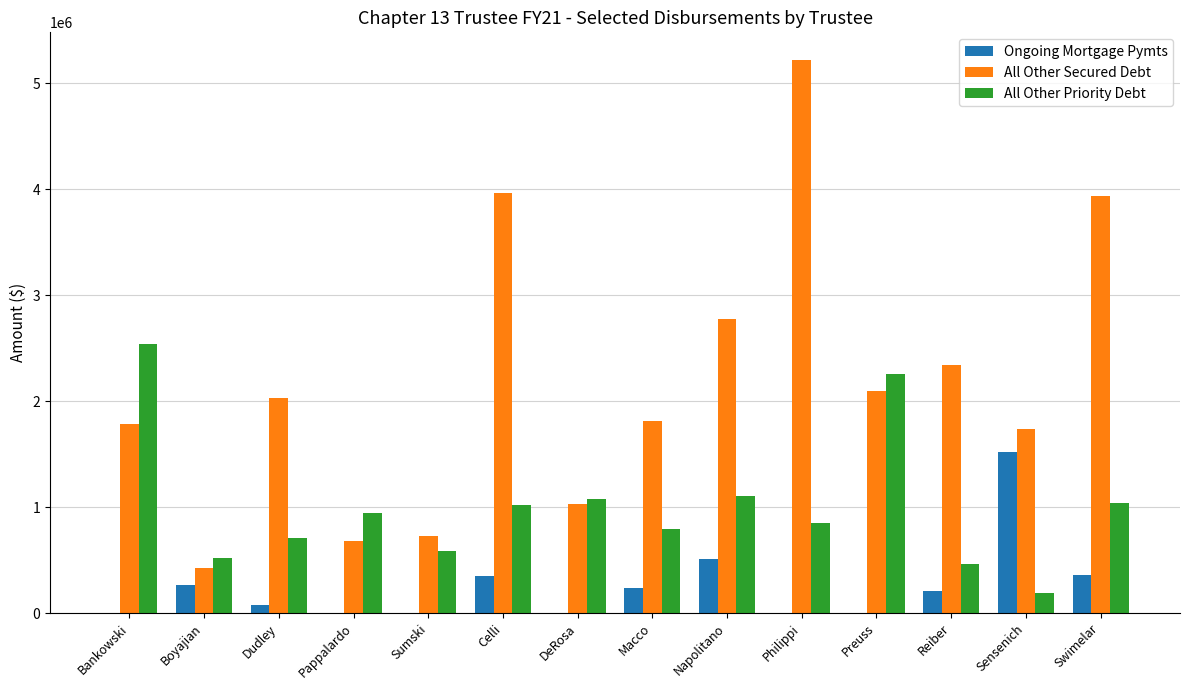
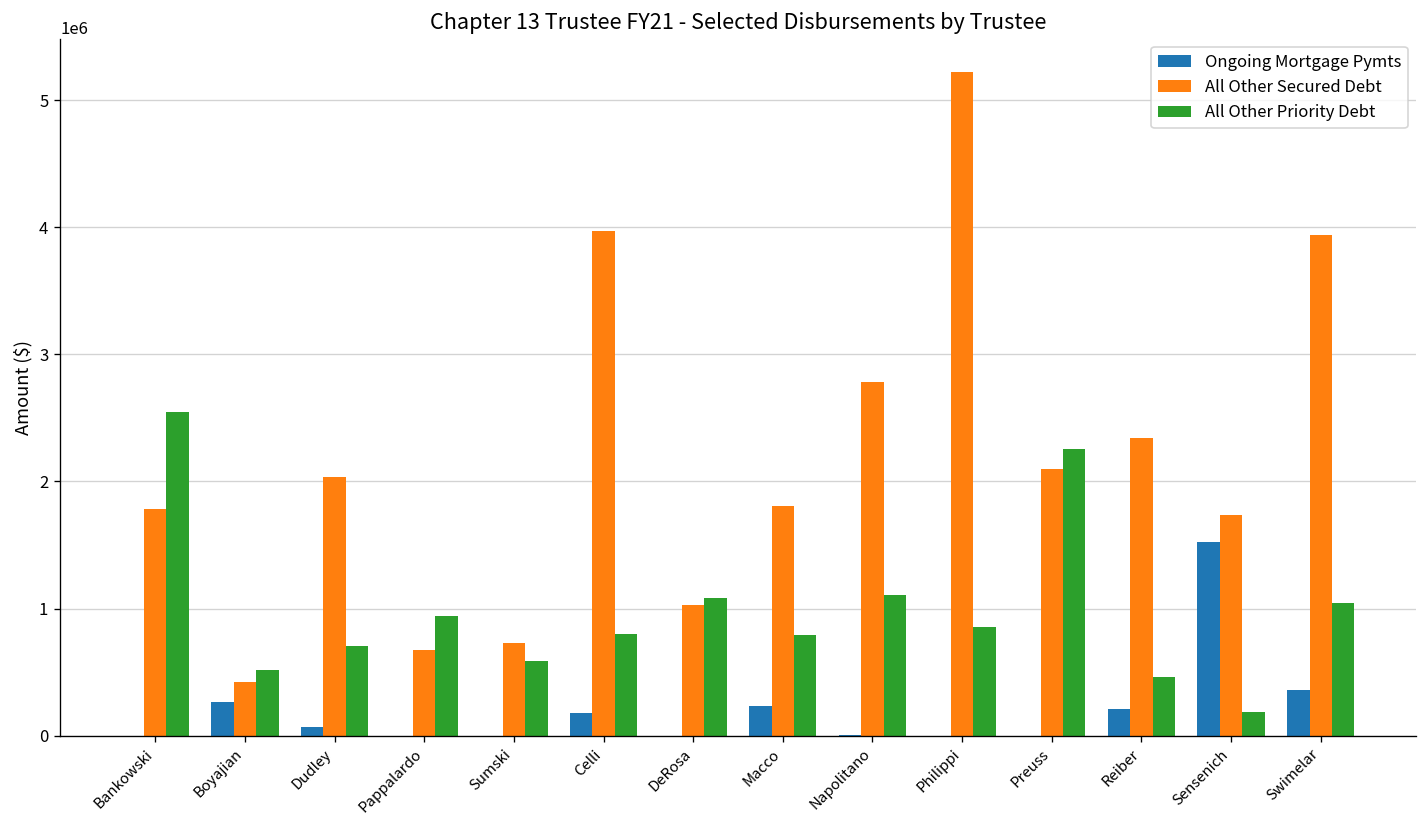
  {
    "Ongoing Mortgage Pymts": {
      "Bankowski": 0,
      "Boyajian": 270000,
      "Dudley": 70000,
      "Pappalardo": 0,
      "Sumski": 0,
-     "Celli": 350000,
+     "Celli": 180000,
      "DeRosa": 0,
      "Macco": 230000,
-     "Napolitano": 510000,
+     "Napolitano": 10000,
      "Philippi": 0,
      "Preuss": 0,
      "Reiber": 210000,
      "Sensenich": 1520000,
      "Swimelar": 360000
    },
    "All Other Secured Debt": {
      "Bankowski": 1780000,
      "Boyajian": 420000,
      "Dudley": 2030000,
      "Pappalardo": 680000,
      "Sumski": 730000,
      "Celli": 3970000,
      "DeRosa": 1030000,
      "Macco": 1810000,
      "Napolitano": 2780000,
      "Philippi": 5220000,
      "Preuss": 2100000,
      "Reiber": 2340000,
      "Sensenich": 1730000,
      "Swimelar": 3940000
    },
    "All Other Priority Debt": {
      "Bankowski": 2540000,
      "Boyajian": 520000,
      "Dudley": 710000,
      "Pappalardo": 940000,
      "Sumski": 580000,
-     "Celli": 1020000,
+     "Celli": 800000,
      "DeRosa": 1080000,
      "Macco": 790000,
      "Napolitano": 1110000,
      "Philippi": 850000,
      "Preuss": 2260000,
      "Reiber": 460000,
      "Sensenich": 180000,
      "Swimelar": 1040000
    }
  }
